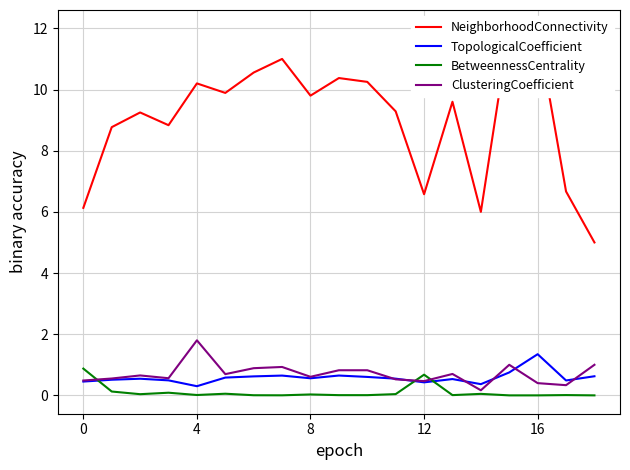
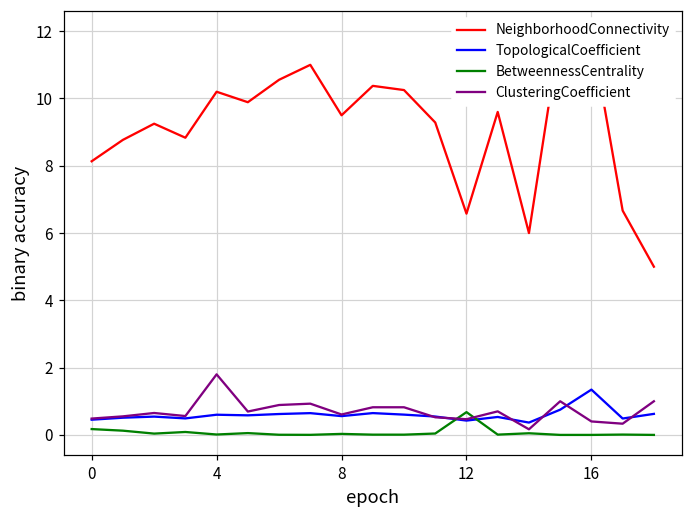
  {
    "NeighborhoodConnectivity": {
-     "0": 6.1,
+     "0": 8.1,
      "4": 10.2,
-     "8": 9.8,
+     "8": 9.5,
      "12": 6.6
    },
    "TopologicalCoefficient": {
-     "4": 0.3,
+     "4": 0.6,
      "16": 1.3
    },
    "BetweennessCentrality": {
-     "0": 0.9,
+     "0": 0.2,
      "4": 0.0,
      "8": 0.0,
      "12": 0.7,
      "16": 0.0
    },
    "ClusteringCoefficient": {
      "4": 1.8,
      "16": 0.4
    }
  }
